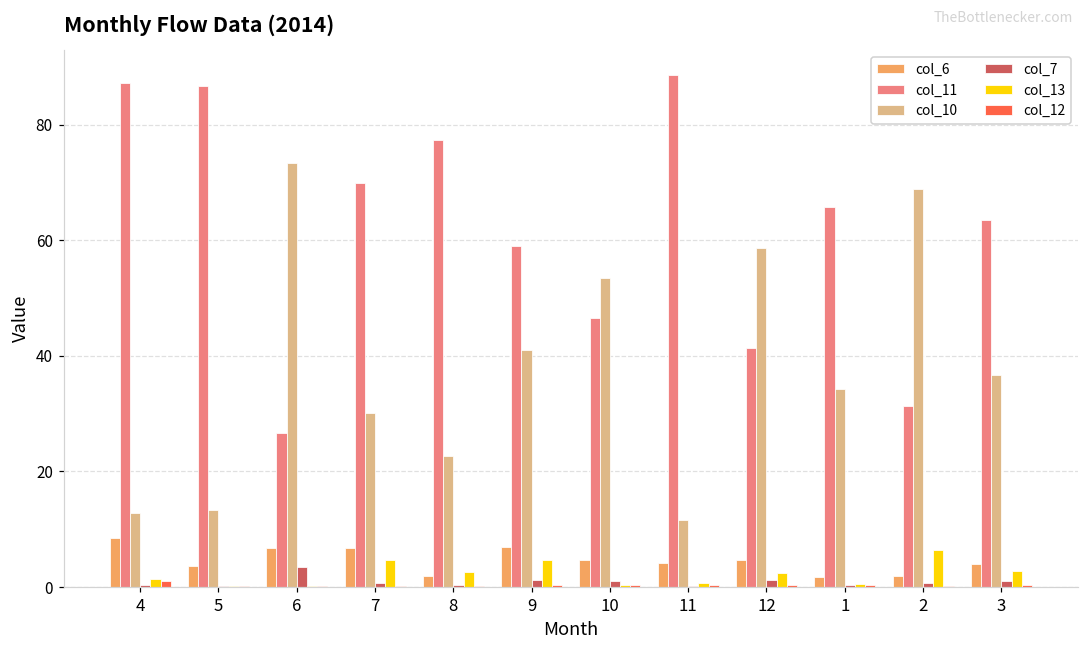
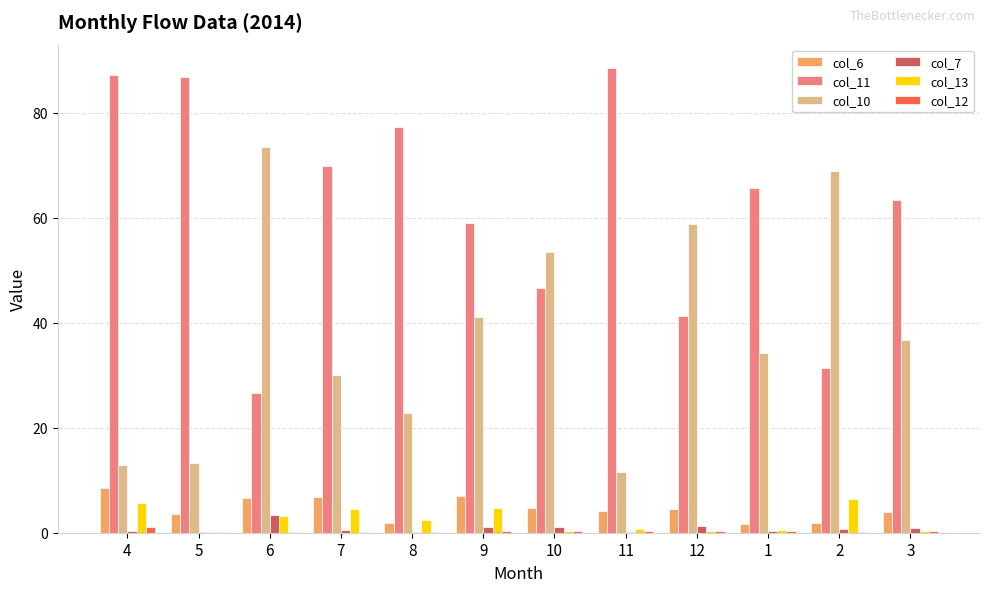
  {
    "col_13": {
-     "4": 1,
-     "6": 0,
+     "4": 6,
+     "6": 3,
      "7": 5,
      "8": 3,
      "9": 5,
      "11": 1,
-     "12": 2,
+     "12": 0,
      "1": 1,
      "2": 6,
-     "3": 3
+     "3": 0
    }
  }
